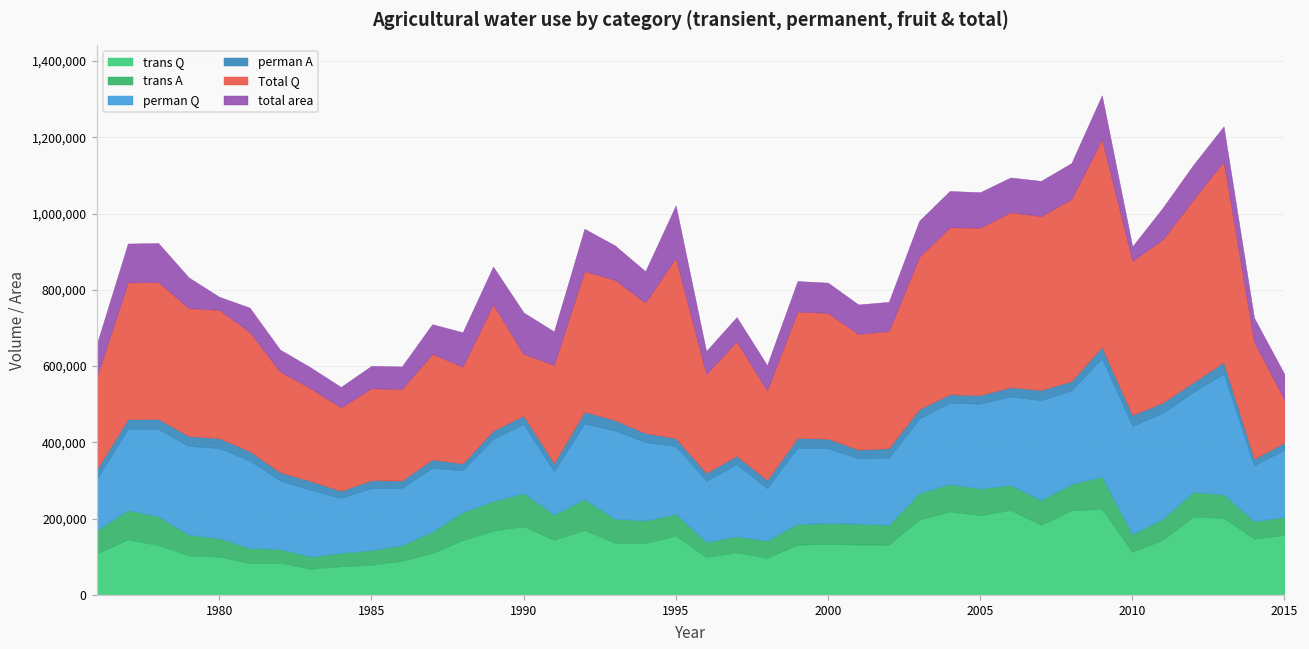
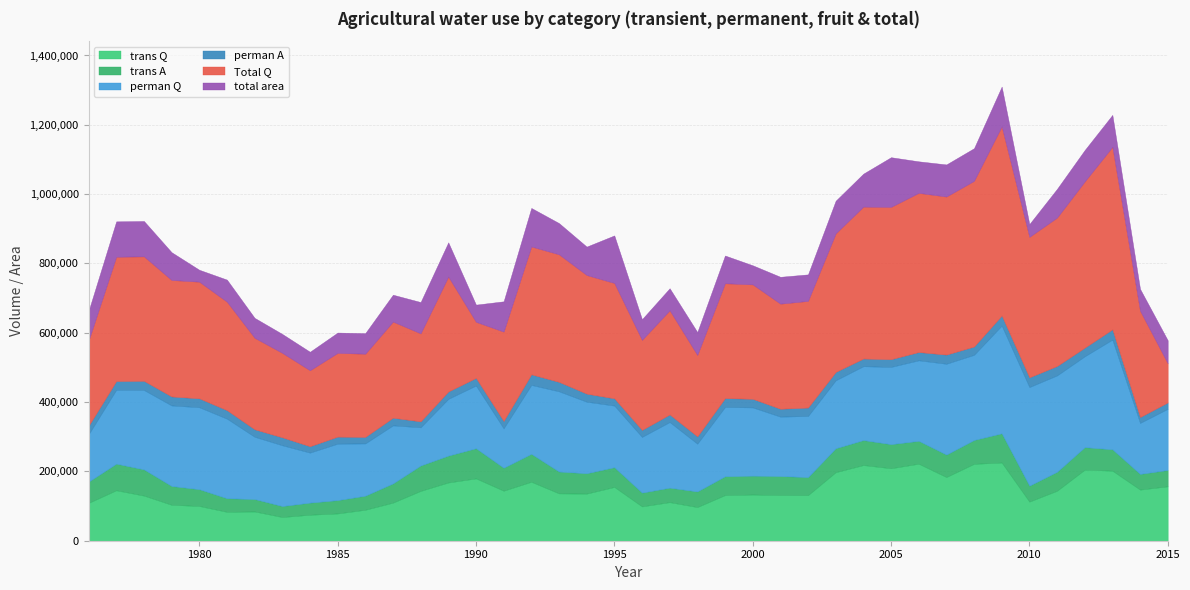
  {
    "Total Q": {
      "1980": "340,000",
      "1985": "240,000",
      "1990": "160,000",
-     "1995": "470,000",
+     "1995": "330,000",
      "2000": "330,000",
      "2005": "440,000",
      "2010": "410,000",
      "2015": "110,000"
    },
    "total area": {
      "1980": "30,000",
      "1985": "60,000",
-     "1990": "110,000",
+     "1990": "50,000",
      "1995": "140,000",
-     "2000": "80,000",
-     "2005": "90,000",
+     "2000": "60,000",
+     "2005": "140,000",
      "2010": "40,000",
      "2015": "70,000"
    }
  }
